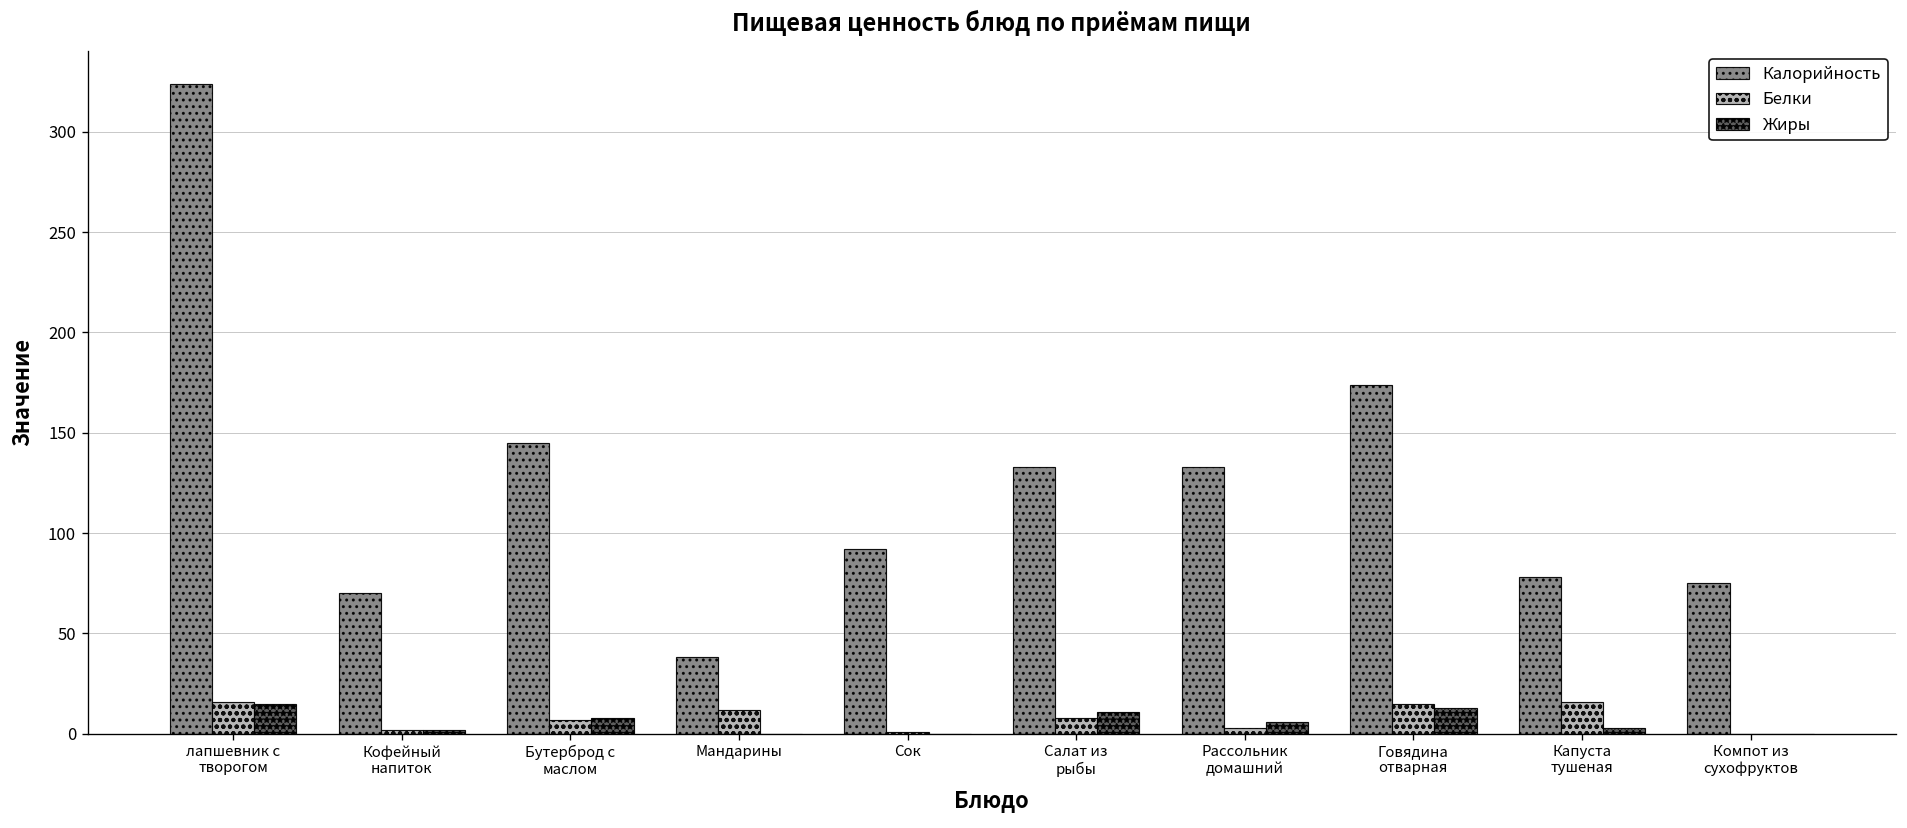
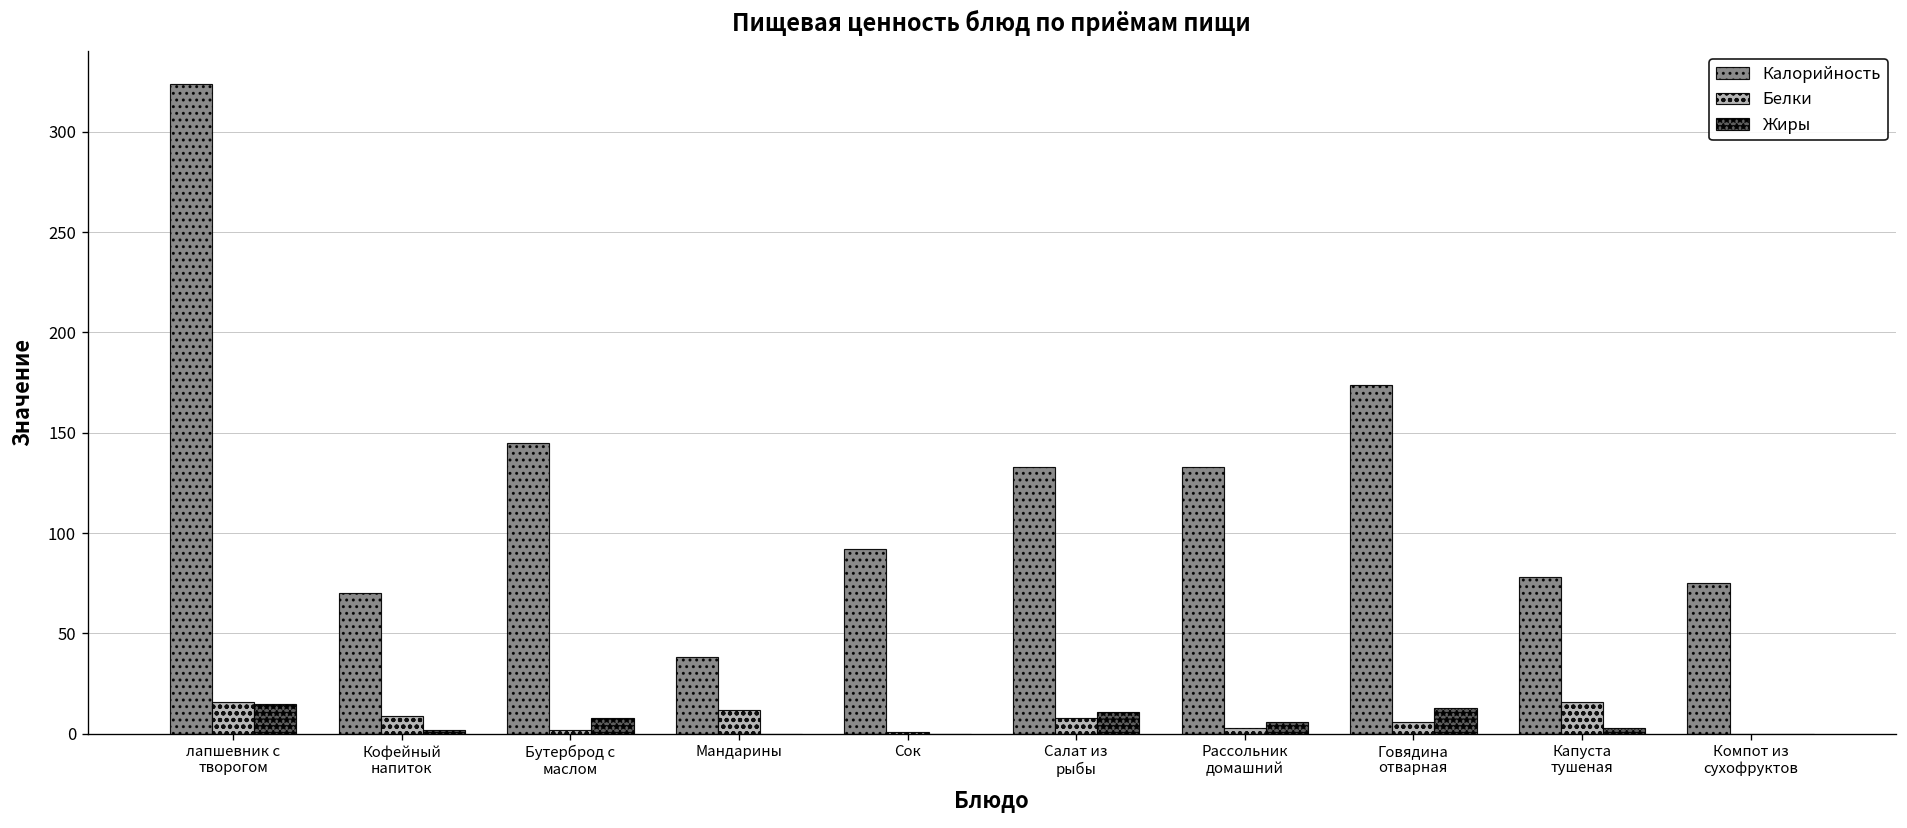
  {
    "Калорийность": {
      "лапшевник с творогом": 324,
      "Кофейный напиток": 70,
      "Бутерброд с маслом": 145,
      "Мандарины": 38,
      "Сок": 92,
      "Салат из рыбы": 133,
      "Рассольник домашний": 133,
      "Говядина отварная": 174,
      "Капуста тушеная": 78,
      "Компот из сухофруктов": 75
    },
    "Белки": {
      "лапшевник с творогом": 16,
-     "Кофейный напиток": 2,
-     "Бутерброд с маслом": 7,
+     "Кофейный напиток": 9,
+     "Бутерброд с маслом": 2,
      "Мандарины": 12,
      "Салат из рыбы": 8,
      "Рассольник домашний": 3,
-     "Говядина отварная": 15,
+     "Говядина отварная": 6,
      "Капуста тушеная": 16,
      "Компот из сухофруктов": 0
    },
    "Жиры": {
      "лапшевник с творогом": 15,
      "Кофейный напиток": 2,
      "Бутерброд с маслом": 8,
      "Мандарины": 0,
      "Сок": 0,
      "Салат из рыбы": 11,
      "Рассольник домашний": 6,
      "Говядина отварная": 13,
      "Капуста тушеная": 3,
      "Компот из сухофруктов": 0
    }
  }
